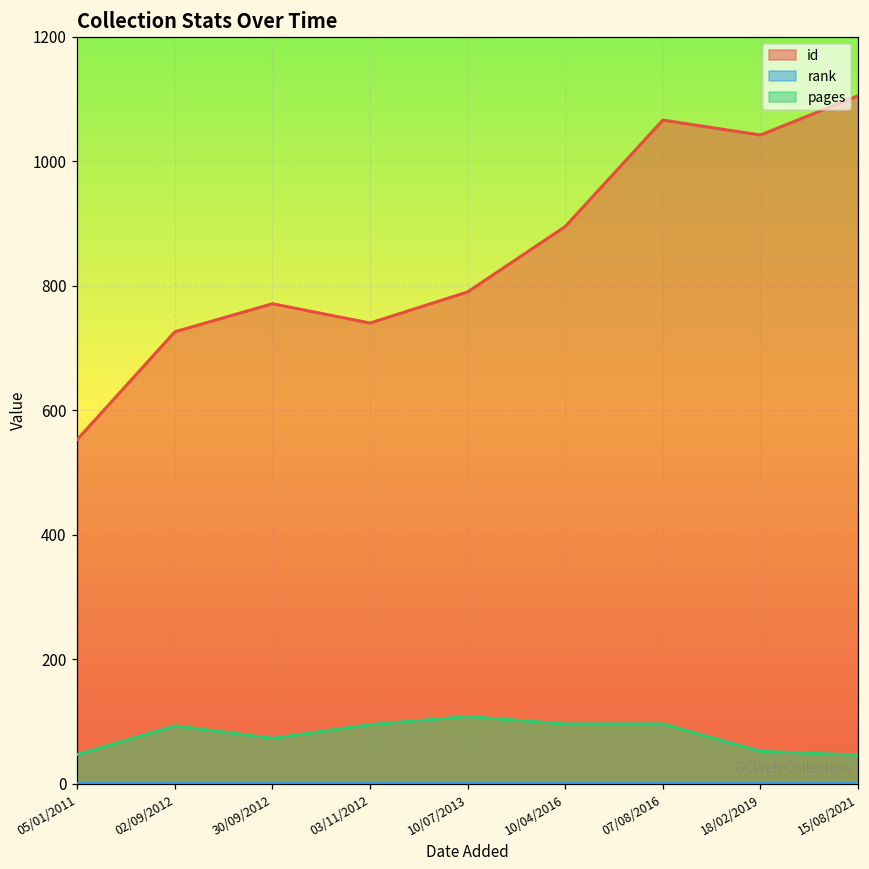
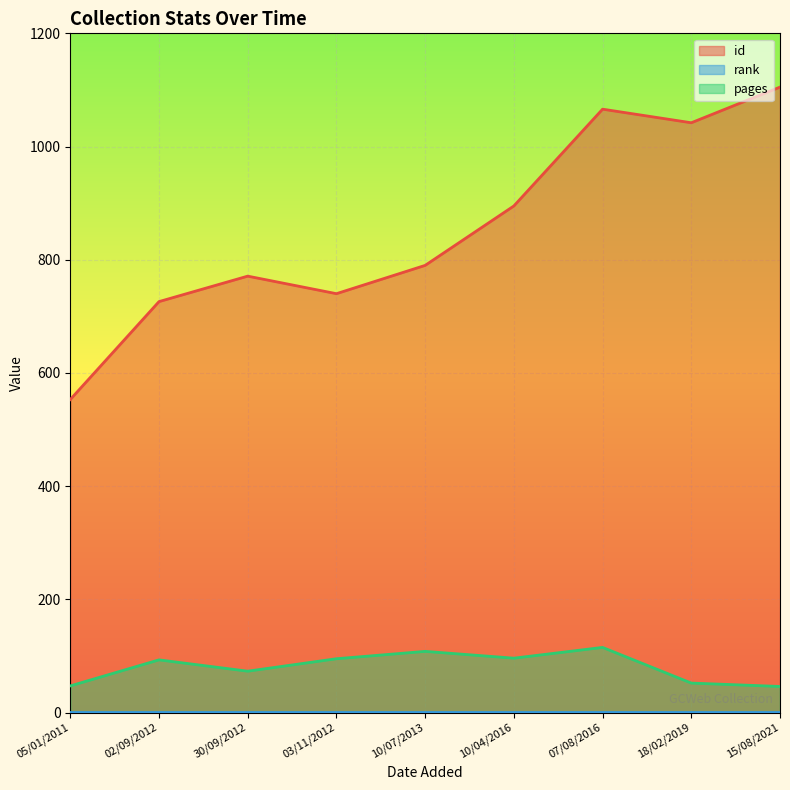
  {
    "id": {
      "05/01/2011": 550,
      "02/09/2012": 730,
      "30/09/2012": 770,
      "03/11/2012": 740,
      "10/07/2013": 790,
      "10/04/2016": 900,
      "07/08/2016": 1070,
      "18/02/2019": 1040,
      "15/08/2021": 1110
    },
    "rank": {
      "05/01/2011": 0,
      "02/09/2012": 0,
      "30/09/2012": 0,
      "03/11/2012": 0,
      "10/07/2013": 0,
      "10/04/2016": 0,
      "07/08/2016": 0,
      "18/02/2019": 0,
      "15/08/2021": 0
    },
    "pages": {
      "05/01/2011": 50,
      "02/09/2012": 90,
      "30/09/2012": 70,
      "03/11/2012": 100,
      "10/07/2013": 110,
      "10/04/2016": 100,
-     "07/08/2016": 100,
+     "07/08/2016": 120,
      "18/02/2019": 50,
      "15/08/2021": 50
    }
  }
